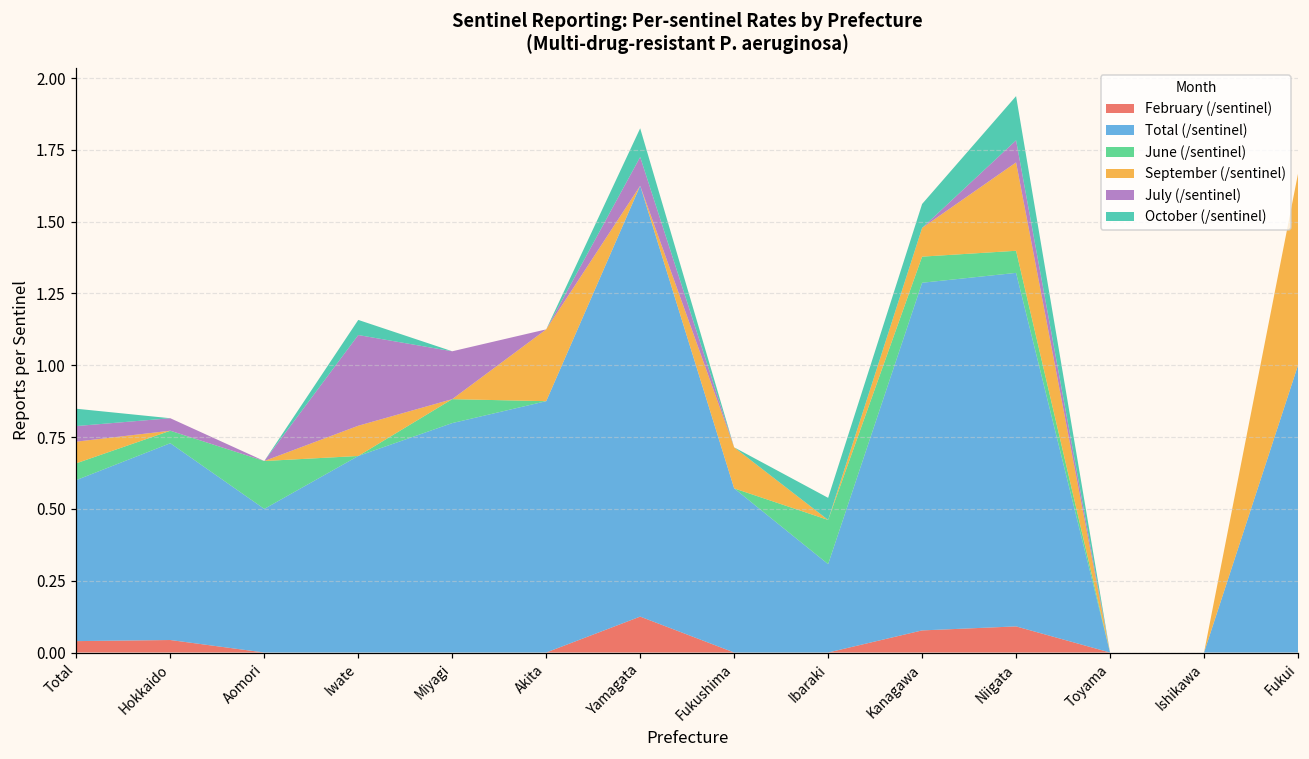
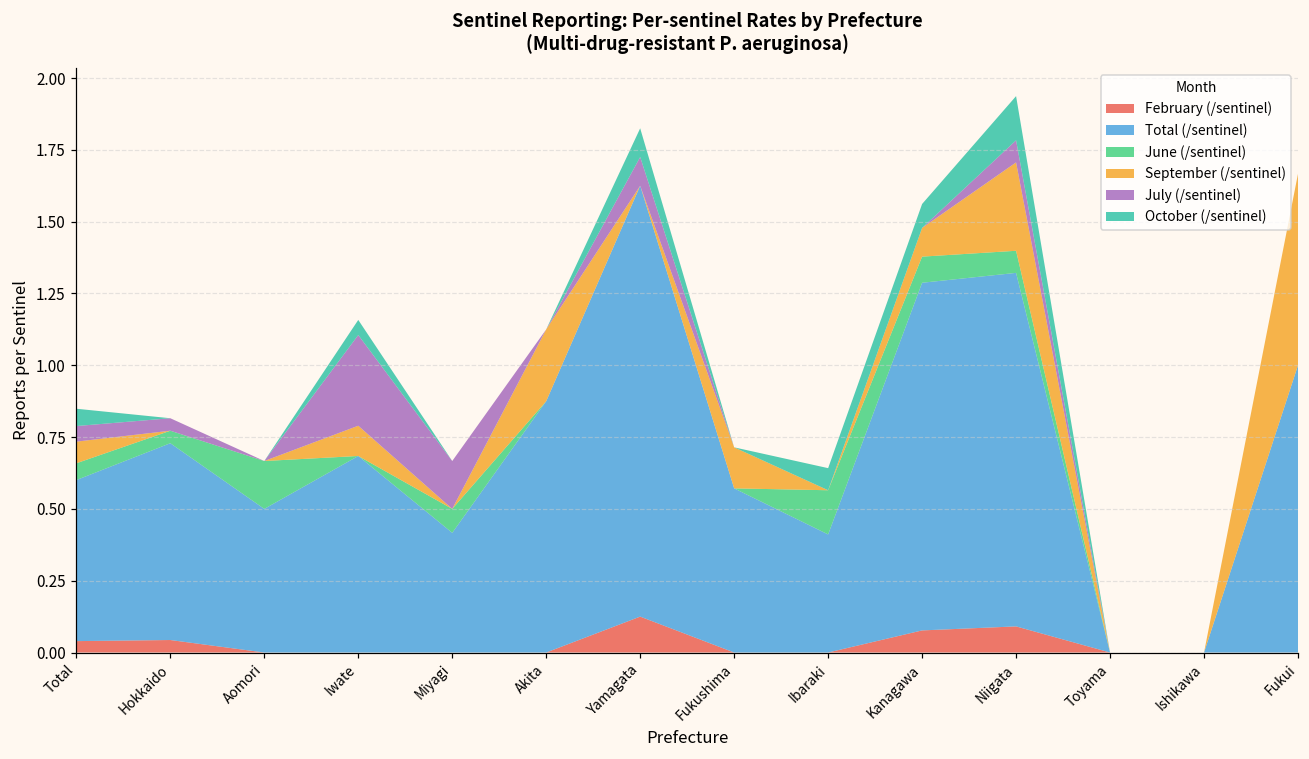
  {
    "February (/sentinel)": {
      "Total": 0.04,
      "Hokkaido": 0.04,
      "Aomori": 0.00,
      "Iwate": 0.00,
      "Miyagi": 0.00,
      "Akita": 0.00,
      "Yamagata": 0.13,
      "Fukushima": 0.00,
      "Ibaraki": 0.00,
      "Kanagawa": 0.08,
      "Niigata": 0.09,
      "Fukui": 0.00
    },
    "Total (/sentinel)": {
      "Total": 0.56,
      "Hokkaido": 0.69,
      "Aomori": 0.50,
-     "Miyagi": 0.80,
-     "Ibaraki": 0.31,
+     "Miyagi": 0.42,
+     "Ibaraki": 0.41,
      "Kanagawa": 1.21,
      "Niigata": 1.23
    },
    "September (/sentinel)": {
      "Total": 0.08,
      "Iwate": 0.11,
      "Niigata": 0.31
    },
    "July (/sentinel)": {
      "Total": 0.05,
      "Iwate": 0.32,
      "Yamagata": 0.10,
      "Niigata": 0.08
    }
  }
